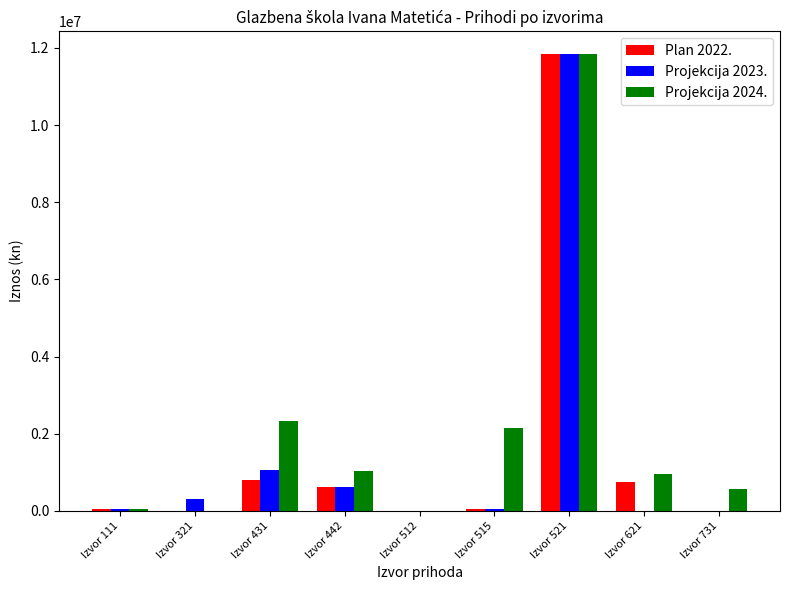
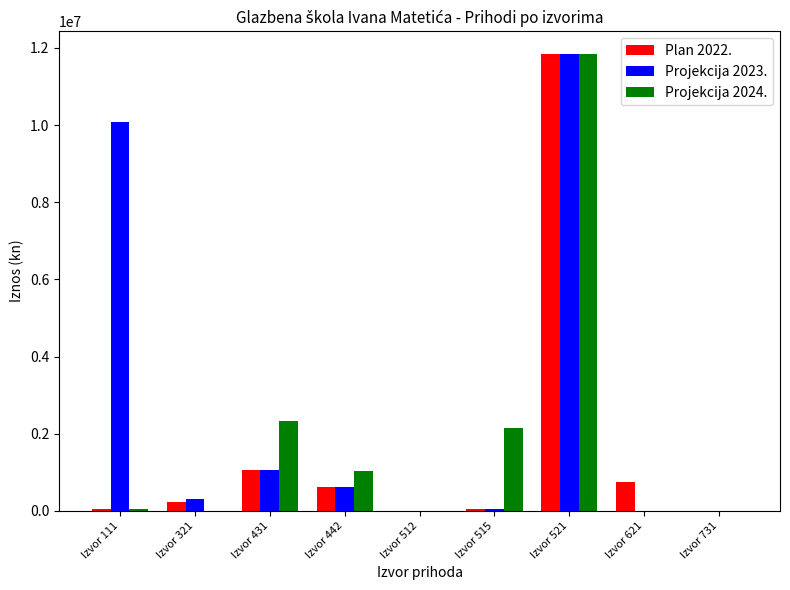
  {
    "Plan 2022.": {
-     "Izvor 321": 0,
-     "Izvor 431": 800000,
+     "Izvor 321": 200000,
+     "Izvor 431": 1100000,
      "Izvor 442": 600000,
      "Izvor 521": 11800000,
      "Izvor 621": 800000
    },
    "Projekcija 2023.": {
-     "Izvor 111": 0,
+     "Izvor 111": 10100000,
      "Izvor 321": 300000,
      "Izvor 431": 1100000,
      "Izvor 442": 600000,
      "Izvor 521": 11800000
    },
    "Projekcija 2024.": {
      "Izvor 431": 2300000,
      "Izvor 442": 1000000,
      "Izvor 515": 2100000,
      "Izvor 521": 11800000,
-     "Izvor 621": 900000,
-     "Izvor 731": 600000
+     "Izvor 621": 0,
+     "Izvor 731": 0
    }
  }
